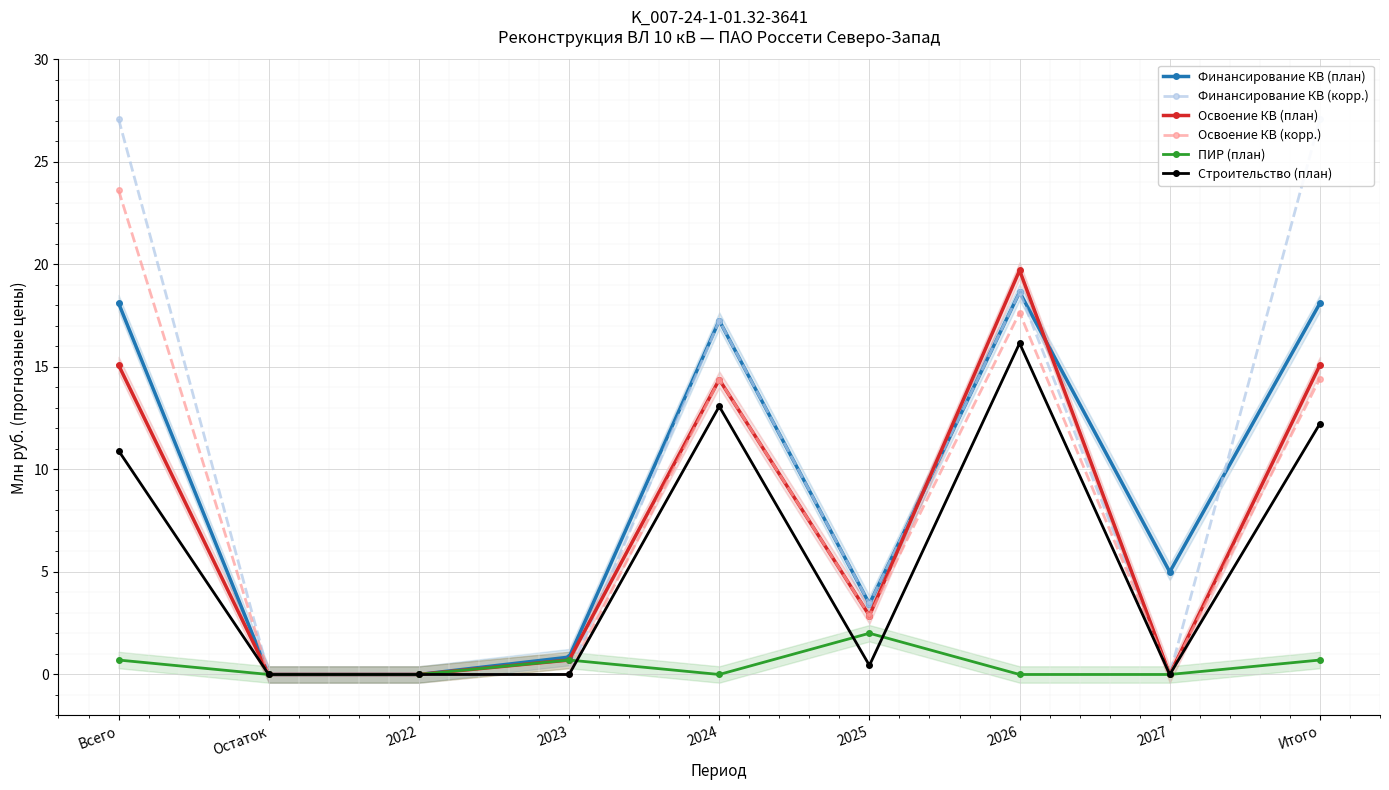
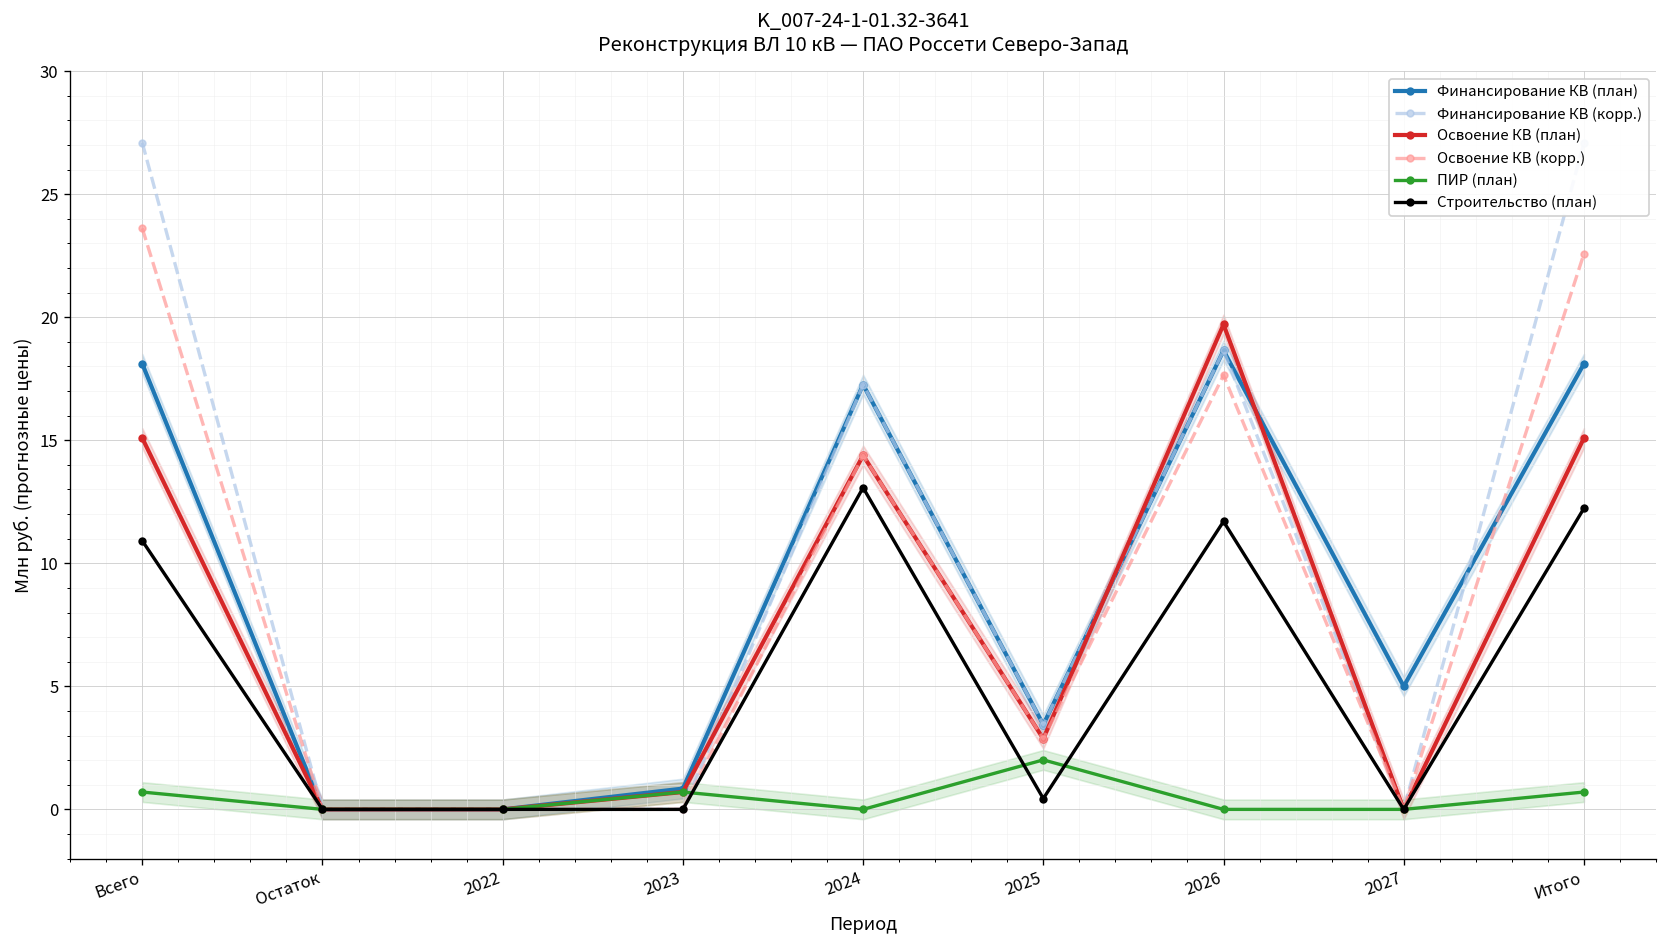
  {
    "Освоение КВ (корр.)": {
      "Всего": 23.6,
      "2026": 17.6,
-     "Итого": 14.4
+     "Итого": 22.6
    },
    "Строительство (план)": {
      "Всего": 10.9,
      "2024": 13.1,
      "2025": 0.4,
-     "2026": 16.2,
+     "2026": 11.7,
      "Итого": 12.2
    }
  }
